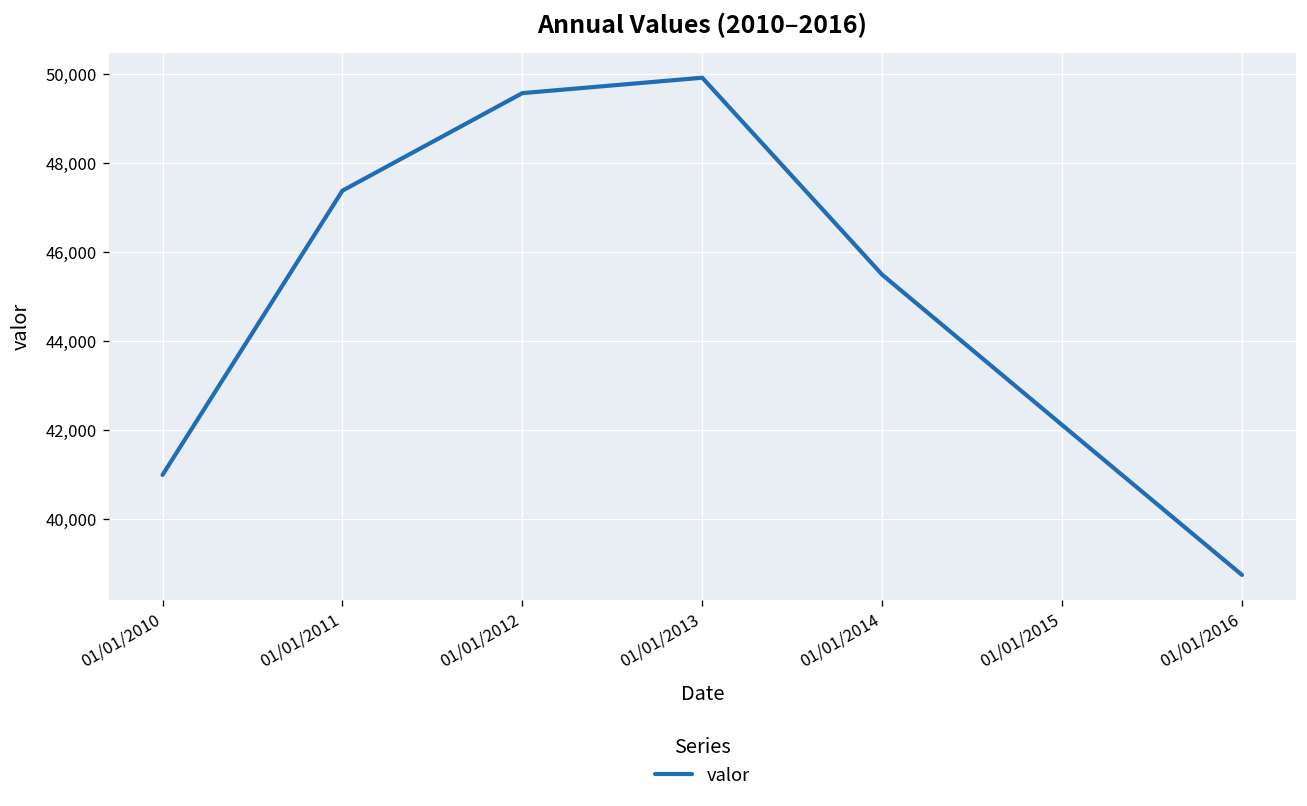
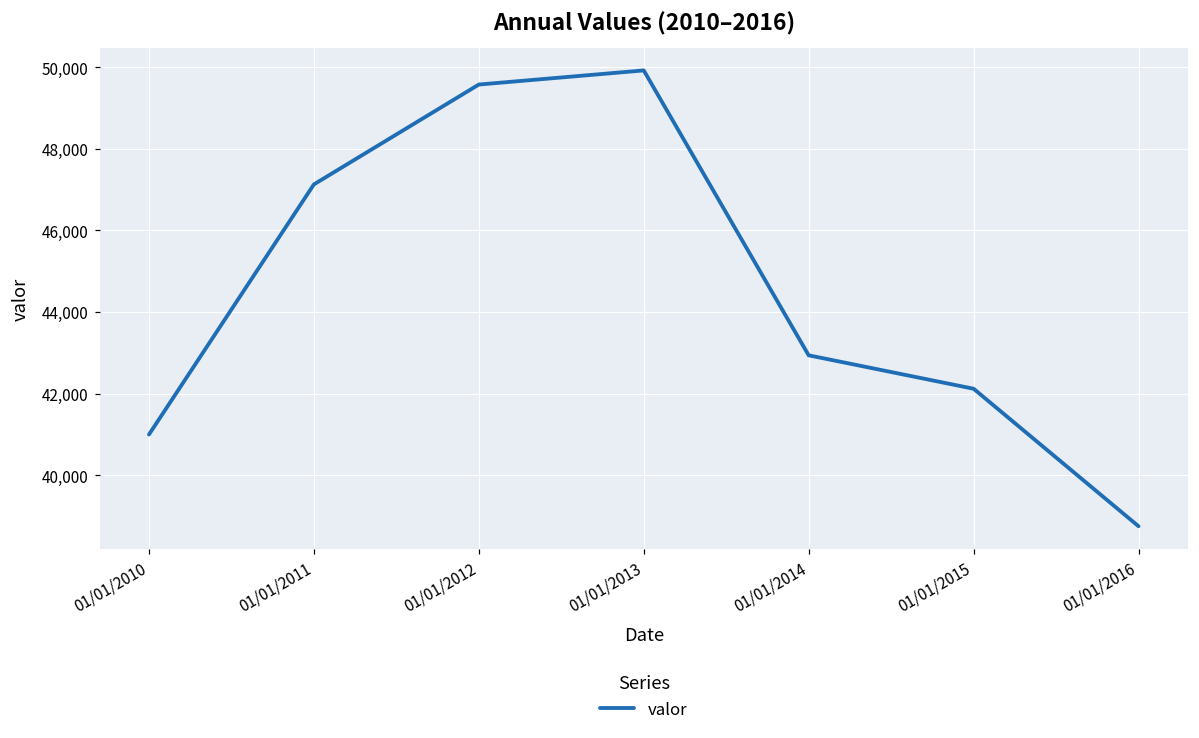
  {
    "01/01/2010": "41,000",
-   "01/01/2011": "47,400",
+   "01/01/2011": "47,100",
    "01/01/2012": "49,600",
    "01/01/2013": "49,900",
-   "01/01/2014": "45,500",
+   "01/01/2014": "42,900",
    "01/01/2015": "42,100",
    "01/01/2016": "38,800"
  }
